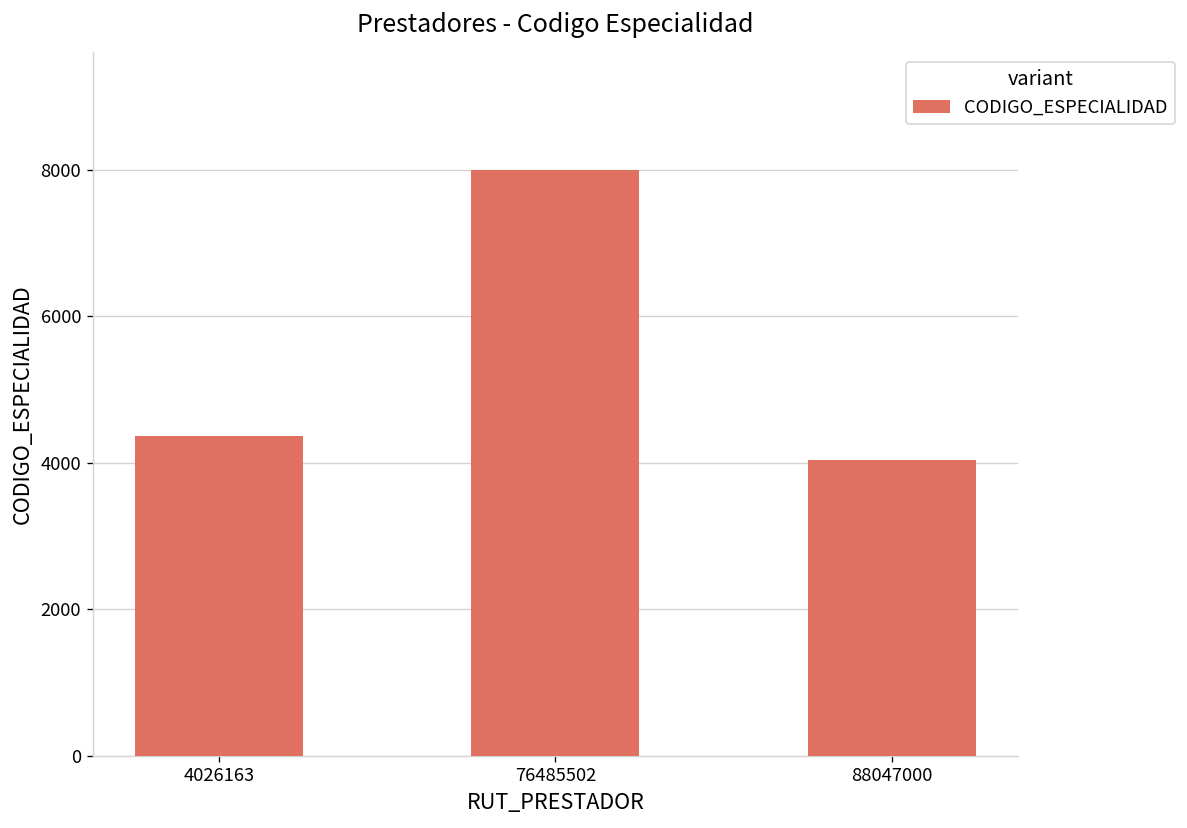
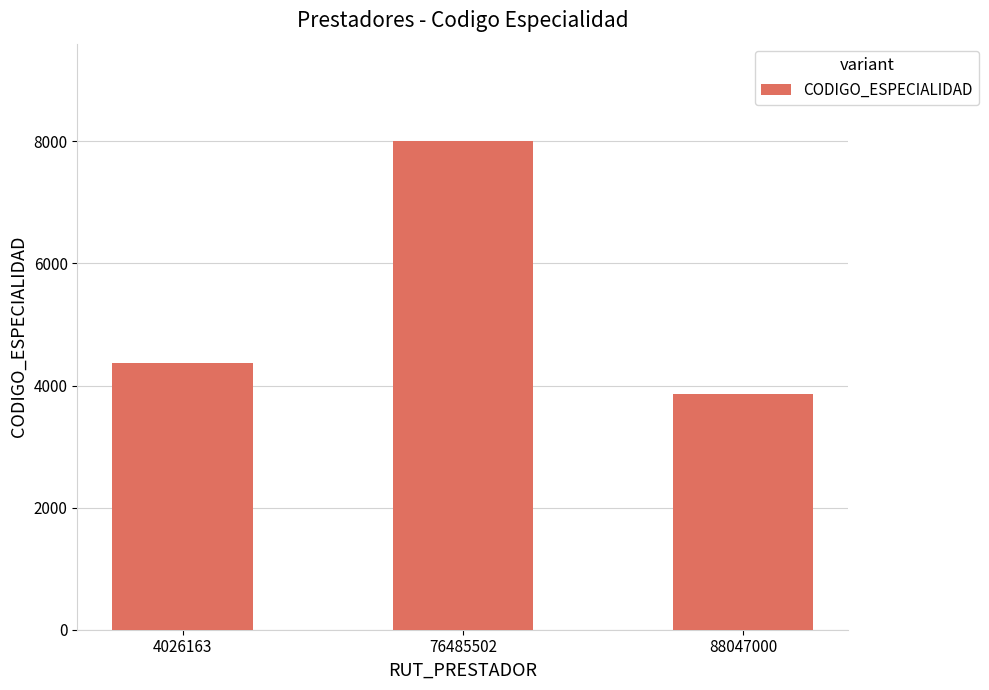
  {
    "4026163": 4400,
    "76485502": 8000,
-   "88047000": 4000
+   "88047000": 3900
  }
